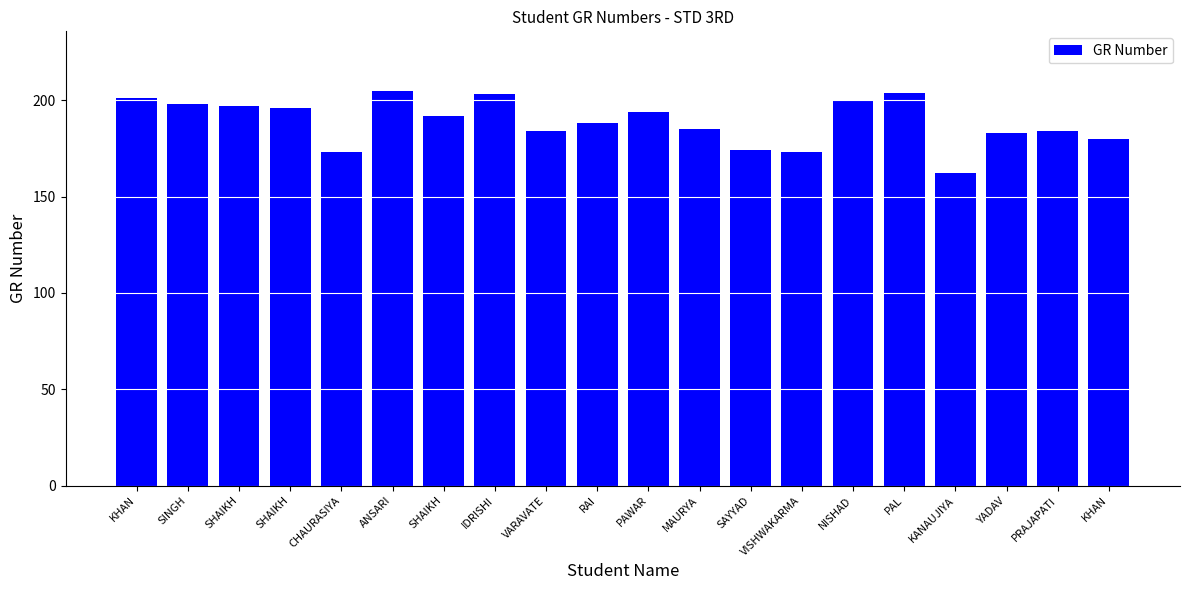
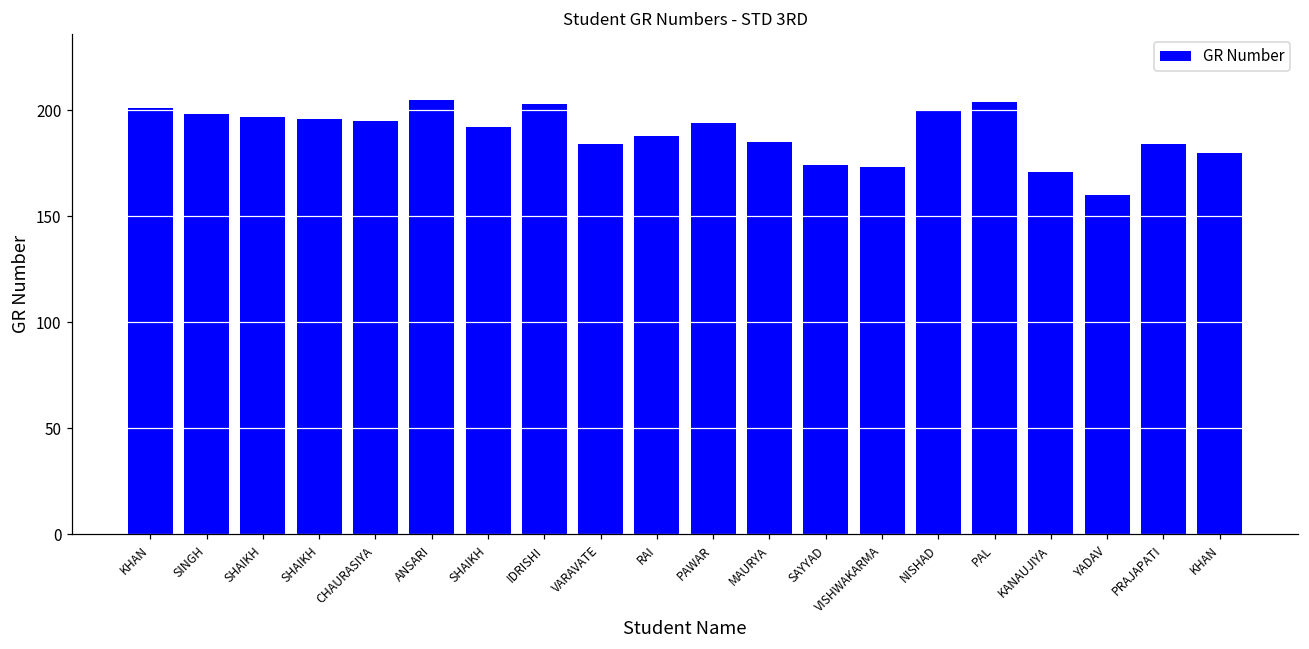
  {
    "SINGH": 198,
-   "CHAURASIYA": 173,
+   "CHAURASIYA": 195,
    "ANSARI": 205,
    "IDRISHI": 203,
    "VARAVATE": 184,
    "RAI": 188,
    "PAWAR": 194,
    "MAURYA": 185,
    "SAYYAD": 174,
    "VISHWAKARMA": 173,
    "NISHAD": 200,
    "PAL": 204,
-   "KANAUJIYA": 162,
-   "YADAV": 183,
+   "KANAUJIYA": 171,
+   "YADAV": 160,
    "PRAJAPATI": 184
  }
